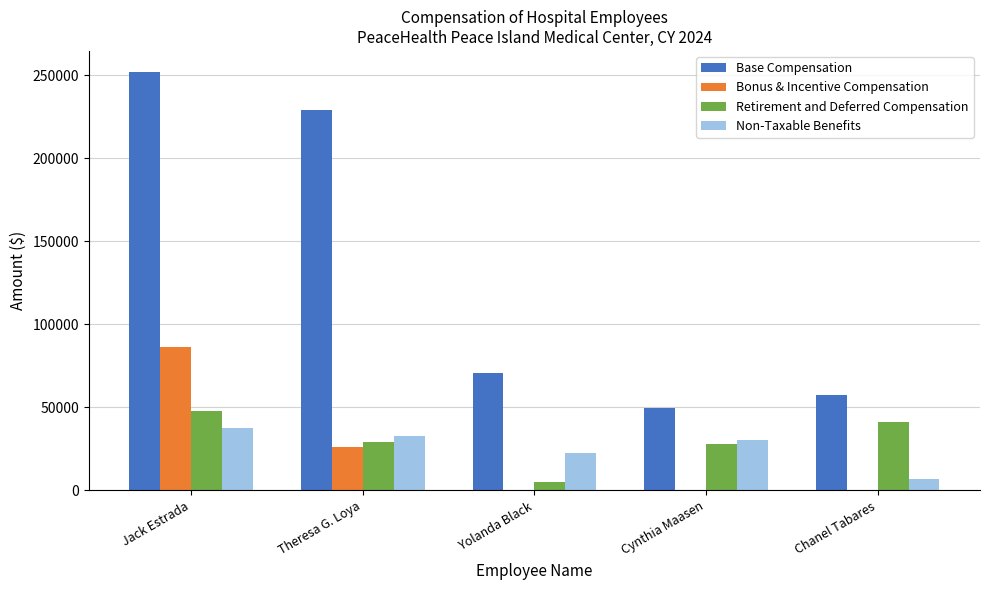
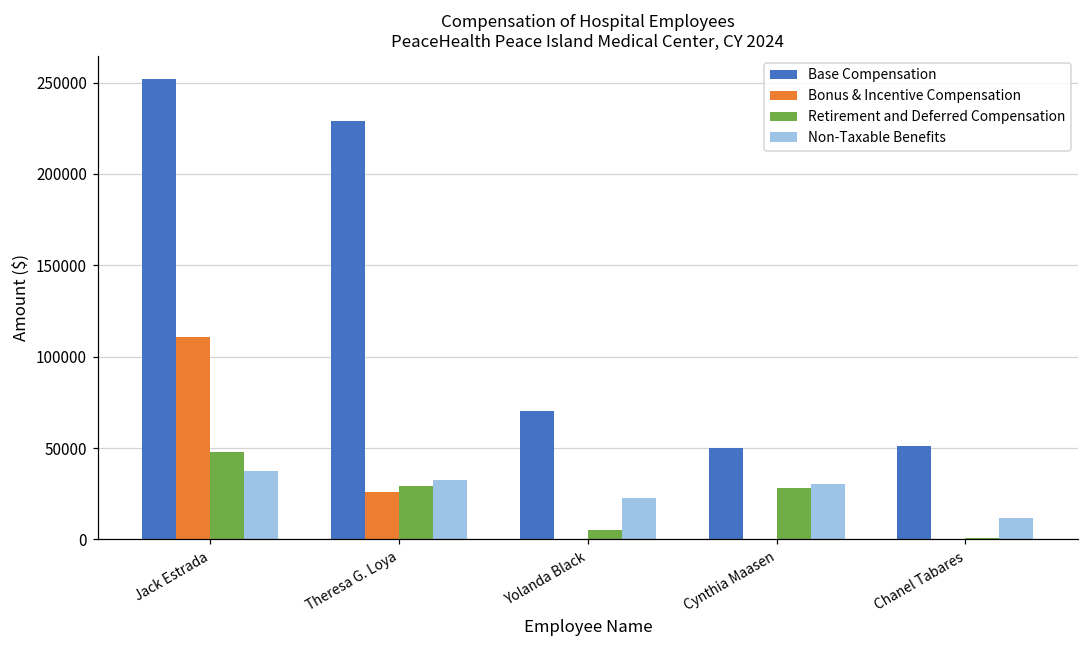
  {
    "Base Compensation": {
      "Jack Estrada": 252000,
      "Theresa G. Loya": 229000,
      "Yolanda Black": 70000,
      "Cynthia Maasen": 50000,
-     "Chanel Tabares": 58000
+     "Chanel Tabares": 51000
    },
    "Bonus & Incentive Compensation": {
-     "Jack Estrada": 86000,
+     "Jack Estrada": 111000,
      "Theresa G. Loya": 26000,
      "Yolanda Black": 0,
      "Cynthia Maasen": 0,
      "Chanel Tabares": 0
    },
    "Retirement and Deferred Compensation": {
      "Jack Estrada": 48000,
      "Theresa G. Loya": 29000,
      "Yolanda Black": 5000,
      "Cynthia Maasen": 28000,
-     "Chanel Tabares": 41000
+     "Chanel Tabares": 1000
    },
    "Non-Taxable Benefits": {
      "Jack Estrada": 37000,
      "Theresa G. Loya": 33000,
      "Yolanda Black": 23000,
      "Cynthia Maasen": 30000,
-     "Chanel Tabares": 7000
+     "Chanel Tabares": 12000
    }
  }
